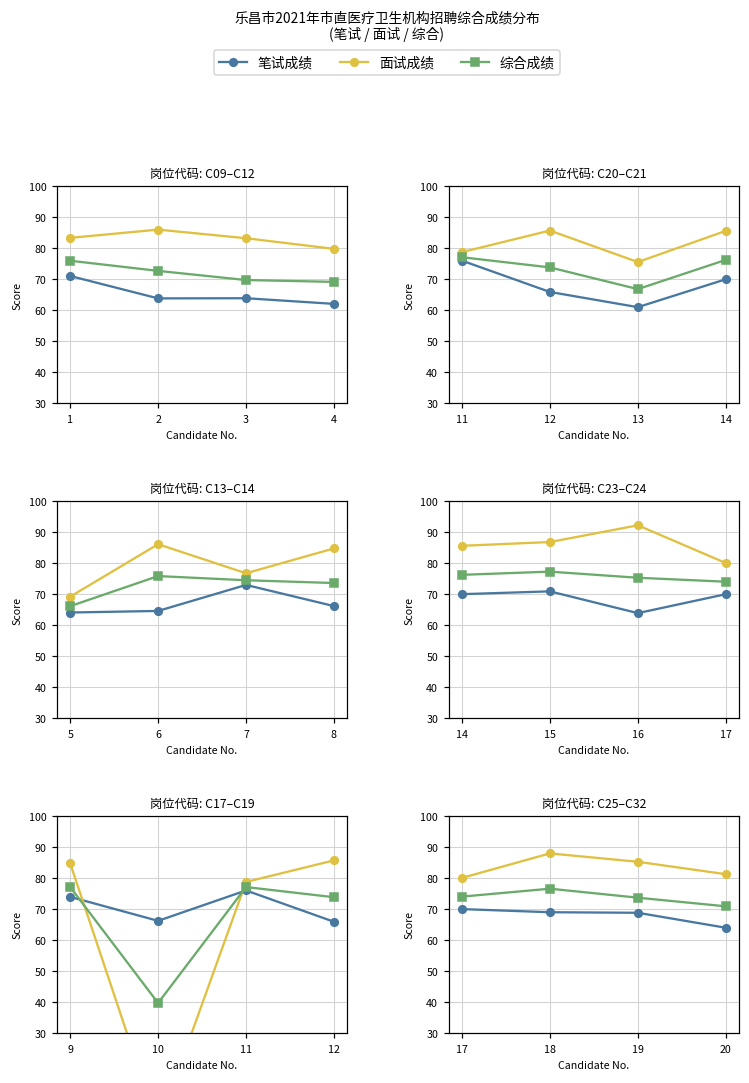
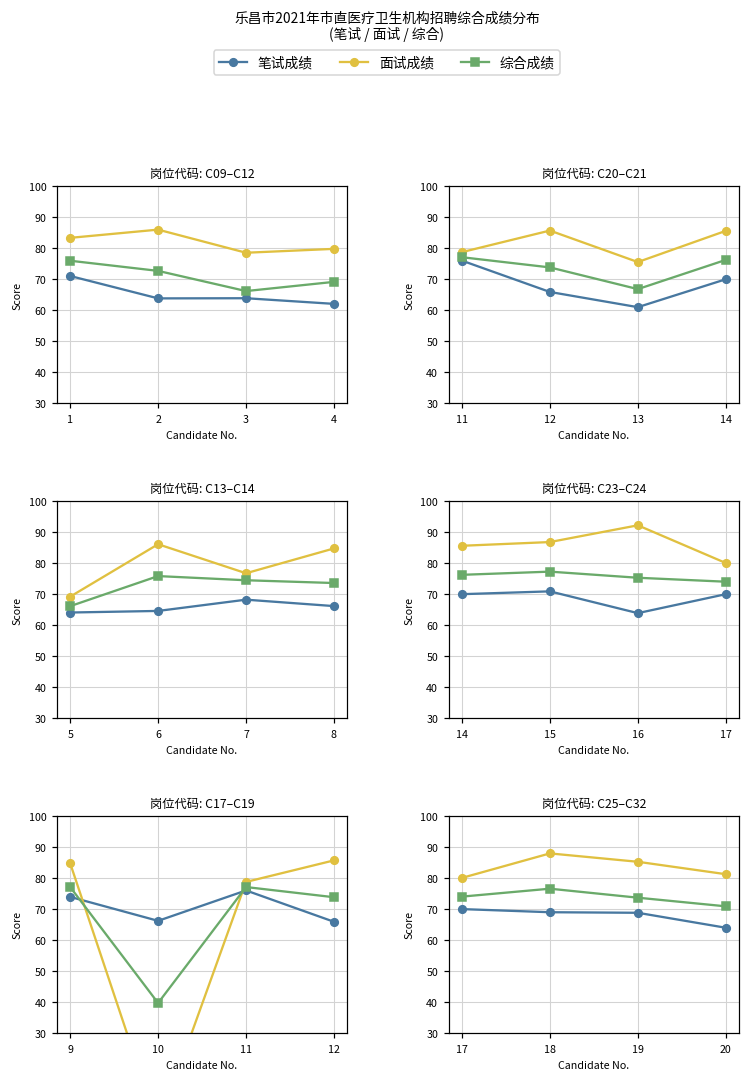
  {
    "岗位代码: C09–C12": {
      "笔试成绩": {
        "1": 71,
        "2": 64,
        "3": 64,
        "4": 62
      },
      "面试成绩": {
        "1": 83,
        "2": 86,
-       "3": 83,
+       "3": 79,
        "4": 80
      },
      "综合成绩": {
        "1": 76,
        "2": 73,
-       "3": 70,
+       "3": 66,
        "4": 69
      }
    },
    "岗位代码: C20–C21": {
      "笔试成绩": {
        "11": 76,
        "12": 66,
        "13": 61,
        "14": 70
      },
      "面试成绩": {
        "11": 79,
        "12": 86,
        "13": 76,
        "14": 86
      },
      "综合成绩": {
        "11": 77,
        "12": 74,
        "13": 67,
        "14": 76
      }
    },
    "岗位代码: C13–C14": {
      "笔试成绩": {
        "5": 64,
        "6": 65,
-       "7": 73,
+       "7": 68,
        "8": 66
      },
      "面试成绩": {
        "5": 69,
        "6": 86,
        "7": 77,
        "8": 85
      },
      "综合成绩": {
        "5": 66,
        "6": 76,
        "7": 74,
        "8": 74
      }
    },
    "岗位代码: C23–C24": {
      "笔试成绩": {
        "14": 70,
        "15": 71,
        "16": 64,
        "17": 70
      },
      "面试成绩": {
        "14": 86,
        "15": 87,
        "16": 92,
        "17": 80
      },
      "综合成绩": {
        "14": 76,
        "15": 77,
        "16": 75,
        "17": 74
      }
    },
    "岗位代码: C17–C19": {
      "笔试成绩": {
        "9": 74,
        "10": 66,
        "11": 76,
        "12": 66
      },
      "面试成绩": {
        "9": 85,
        "11": 79,
        "12": 86
      },
      "综合成绩": {
        "9": 77,
        "10": 40,
        "11": 77,
        "12": 74
      }
    },
    "岗位代码: C25–C32": {
      "笔试成绩": {
        "17": 70,
        "18": 69,
        "19": 69,
        "20": 64
      },
      "面试成绩": {
        "17": 80,
        "18": 88,
        "19": 85,
        "20": 81
      },
      "综合成绩": {
        "17": 74,
        "18": 77,
        "19": 74,
        "20": 71
      }
    }
  }
